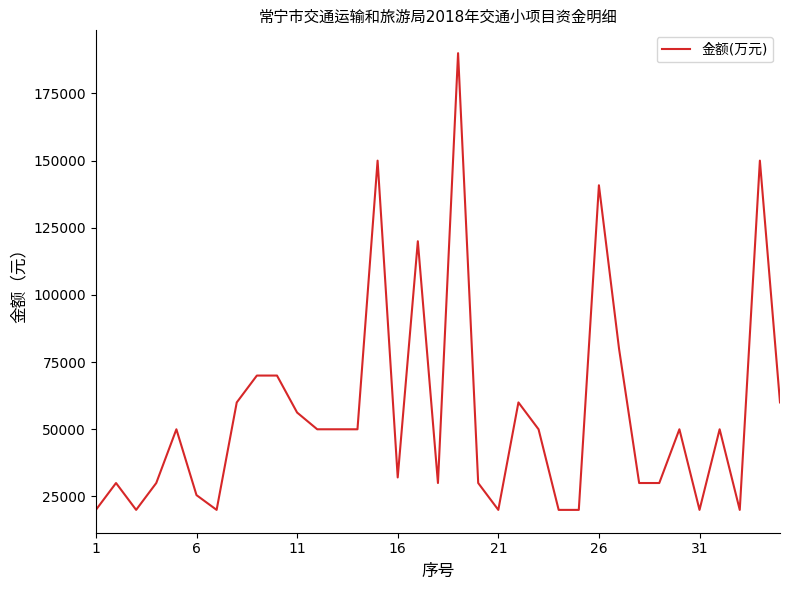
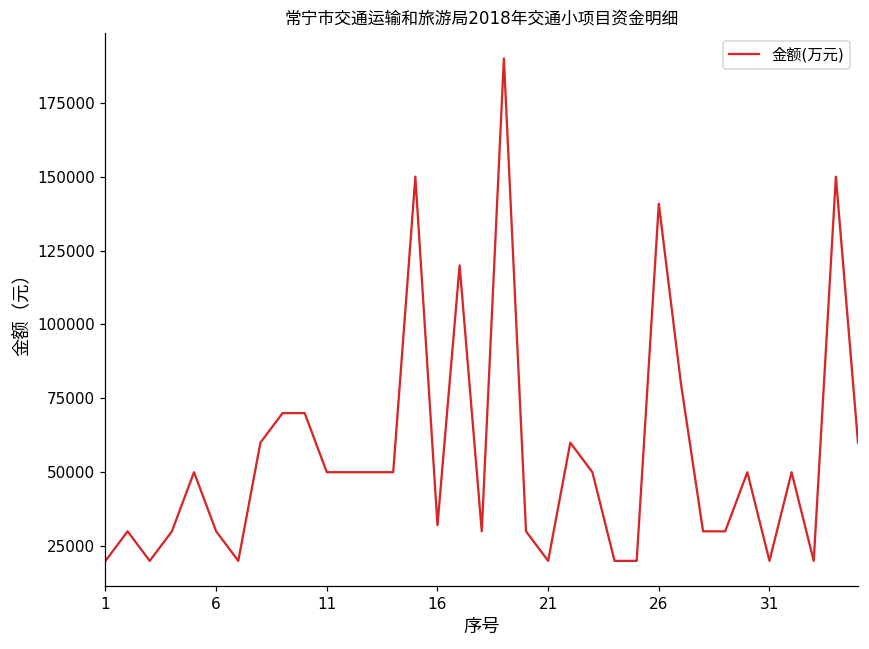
  {
    "1": 20000,
-   "6": 25000,
-   "11": 56000,
+   "6": 30000,
+   "11": 50000,
    "16": 32000,
    "21": 20000,
    "26": 141000,
    "31": 20000
  }
